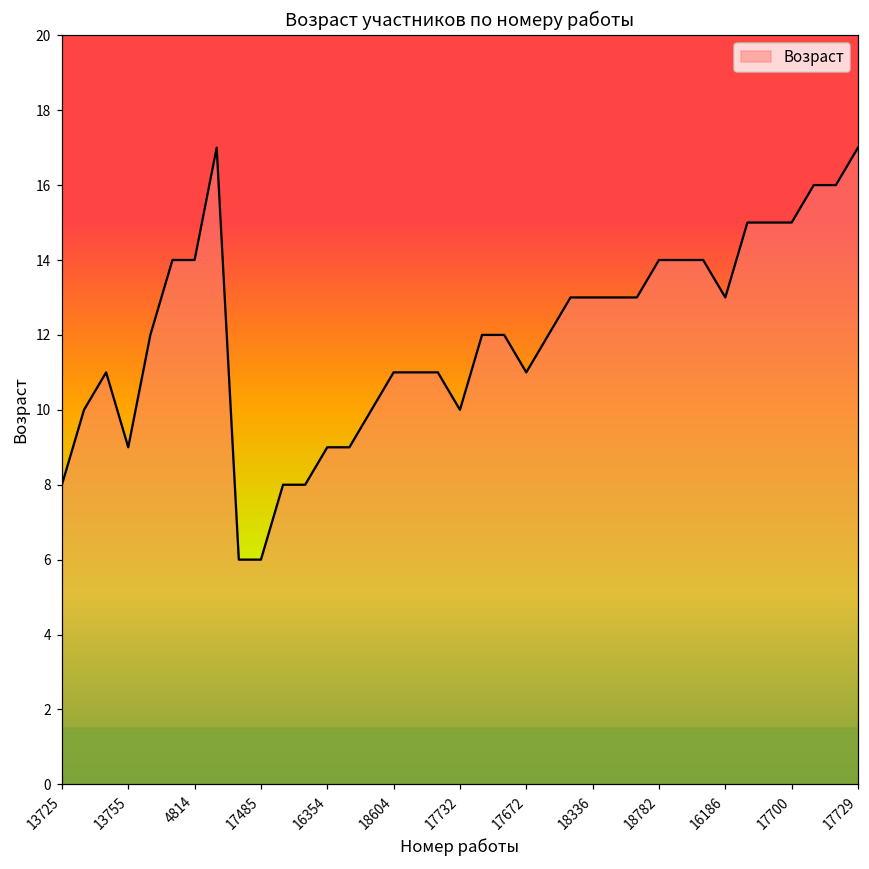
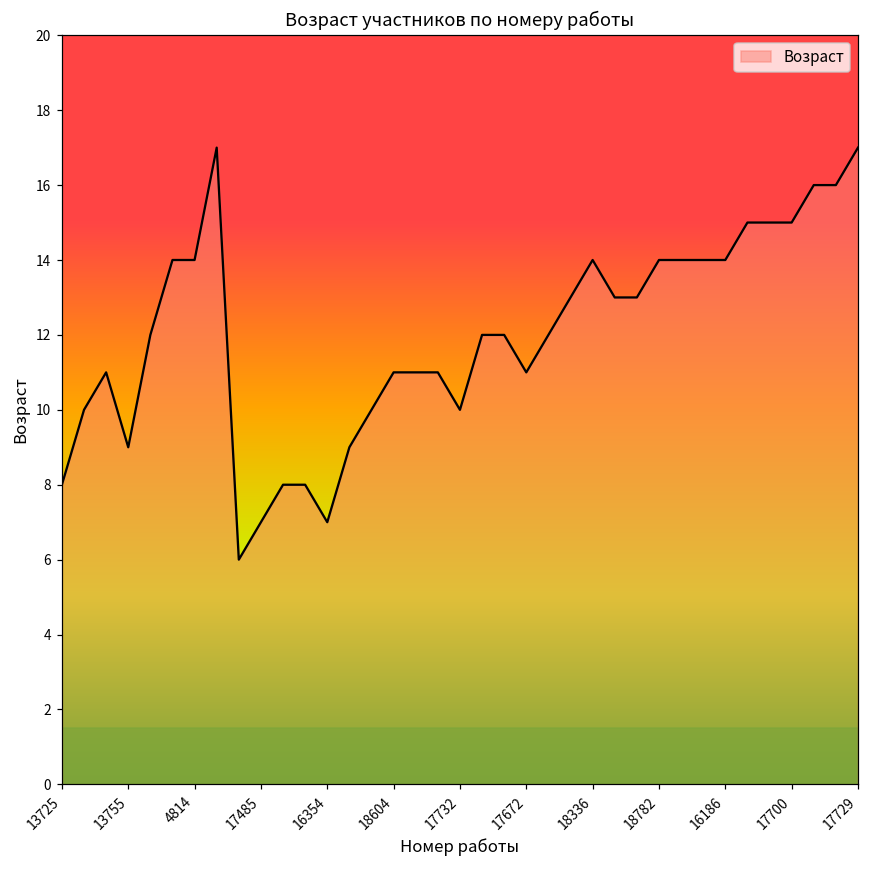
  {
    "13725": 8,
    "13755": 9,
    "4814": 14,
-   "17485": 6,
-   "16354": 9,
+   "17485": 7,
+   "16354": 7,
    "18604": 11,
    "17732": 10,
    "17672": 11,
-   "18336": 13,
+   "18336": 14,
    "18782": 14,
-   "16186": 13,
+   "16186": 14,
    "17700": 15,
    "17729": 17
  }
